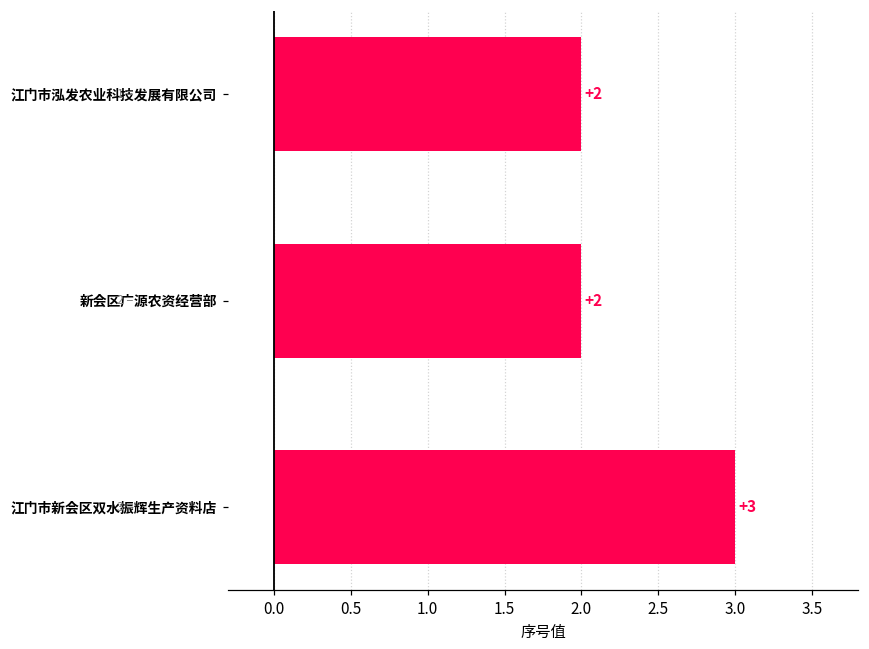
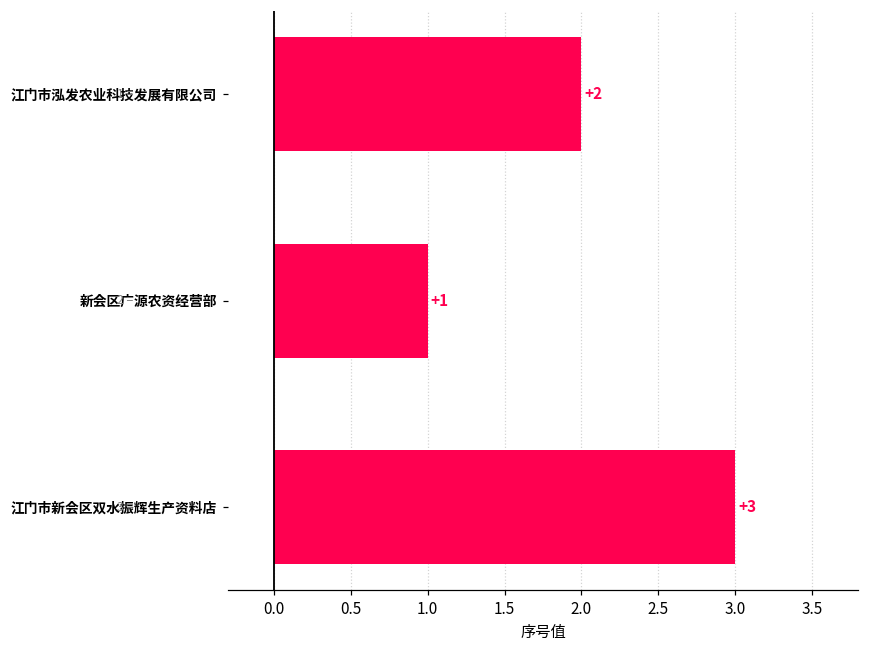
  {
    "江门市泓发农业科技发展有限公司": "+2",
-   "新会区广源农资经营部": "+2",
+   "新会区广源农资经营部": "+1",
    "江门市新会区双水振辉生产资料店": "+3"
  }
